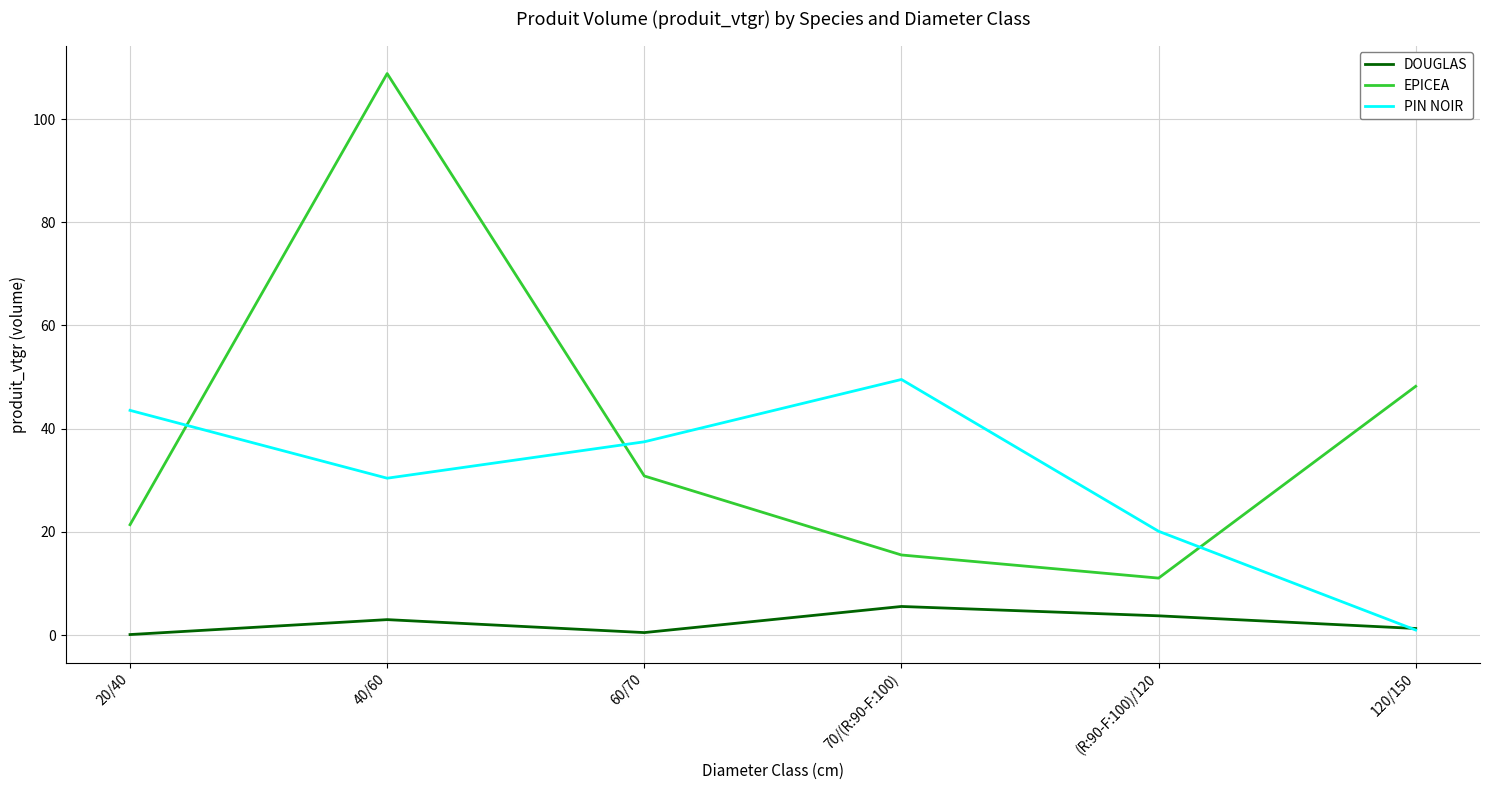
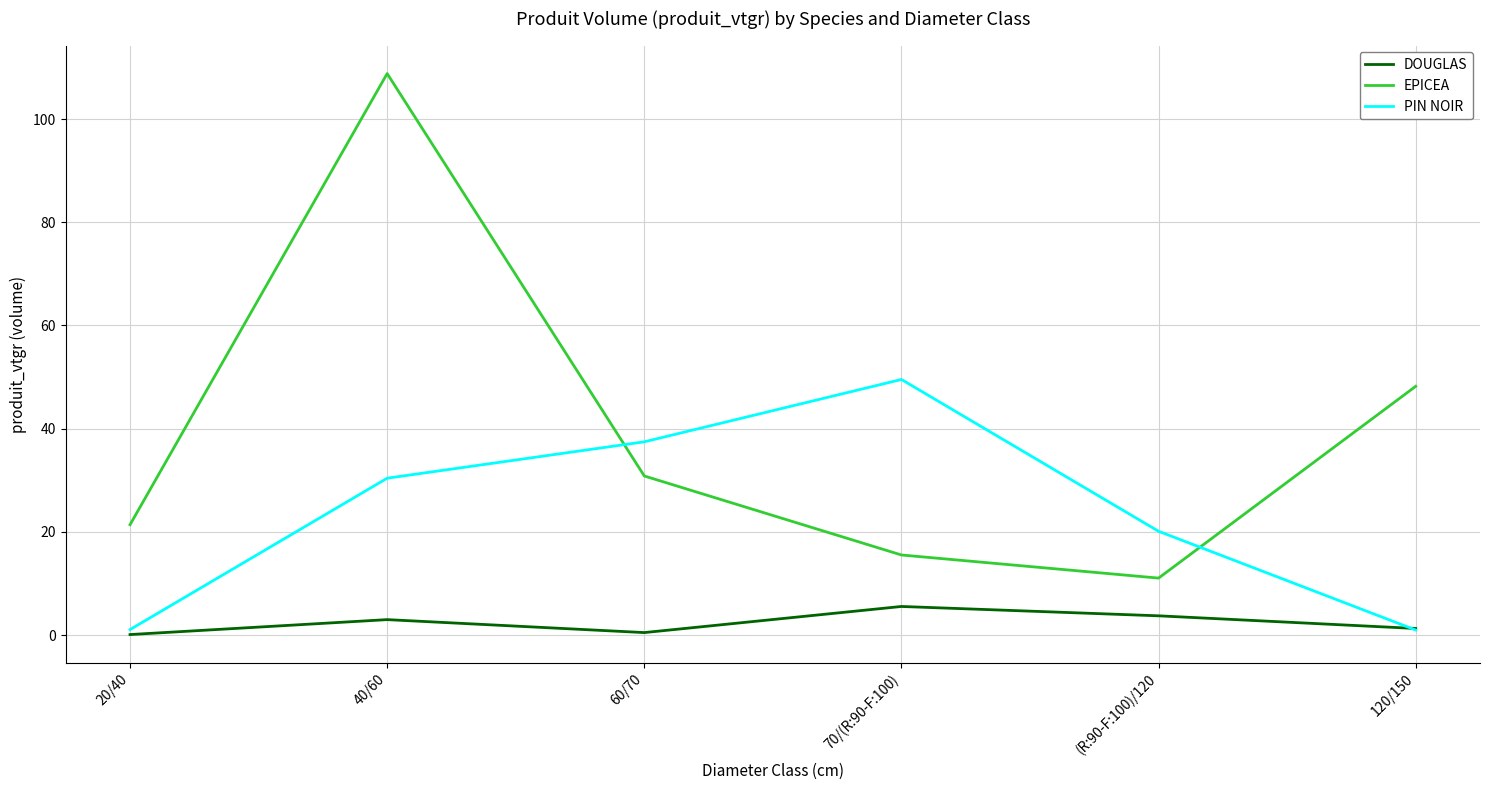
  {
    "DOUGLAS": {
      "20/40": 0,
      "40/60": 3,
      "60/70": 0,
      "70/(R:90-F:100)": 6,
      "(R:90-F:100)/120": 4
    },
    "EPICEA": {
      "20/40": 21,
      "40/60": 109,
      "60/70": 31,
      "70/(R:90-F:100)": 16,
      "(R:90-F:100)/120": 11,
      "120/150": 48
    },
    "PIN NOIR": {
-     "20/40": 44,
+     "20/40": 1,
      "40/60": 30,
      "60/70": 37,
      "70/(R:90-F:100)": 50,
      "(R:90-F:100)/120": 20
    }
  }
